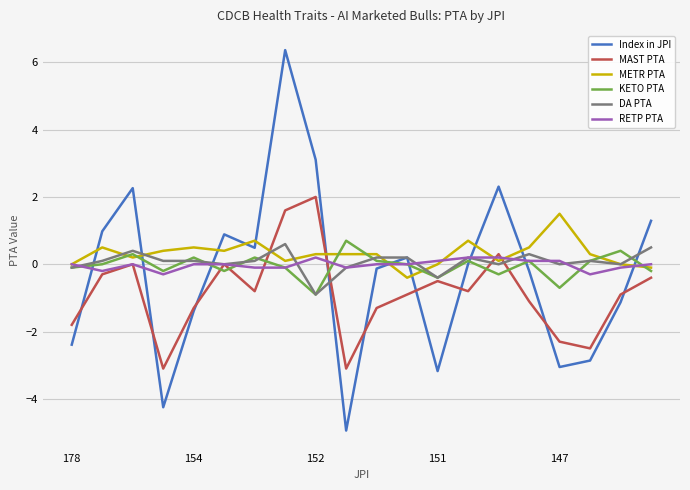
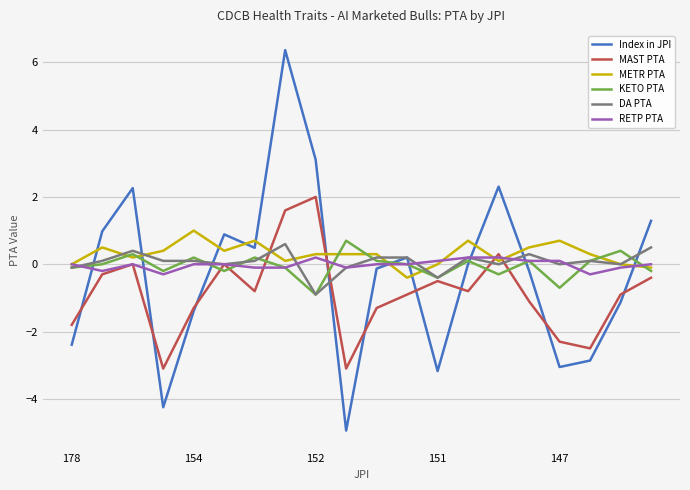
  {
    "Index in JPI": {
      "178": -2.4,
      "154": -1.4,
      "152": 3.1,
      "151": -3.2,
      "147": -3.1
    },
    "MAST PTA": {
      "178": -1.8,
      "154": -1.3,
      "152": 2.0,
      "151": -0.5,
      "147": -2.3
    },
    "METR PTA": {
-     "154": 0.5,
+     "154": 1.0,
      "152": 0.3,
      "151": 0.0,
-     "147": 1.5
+     "147": 0.7
    },
    "KETO PTA": {
      "154": 0.2,
      "147": -0.7
    },
    "DA PTA": {
      "154": 0.1,
      "147": 0.0
    },
    "RETP PTA": {
      "154": 0.0,
      "152": 0.2,
      "151": 0.1,
      "147": 0.1
    }
  }
